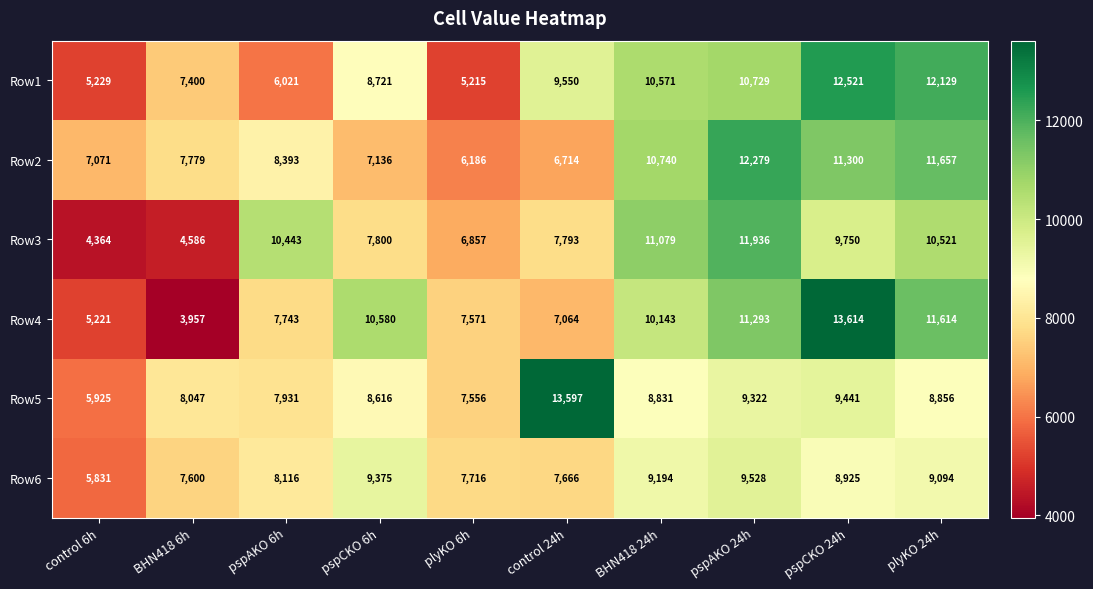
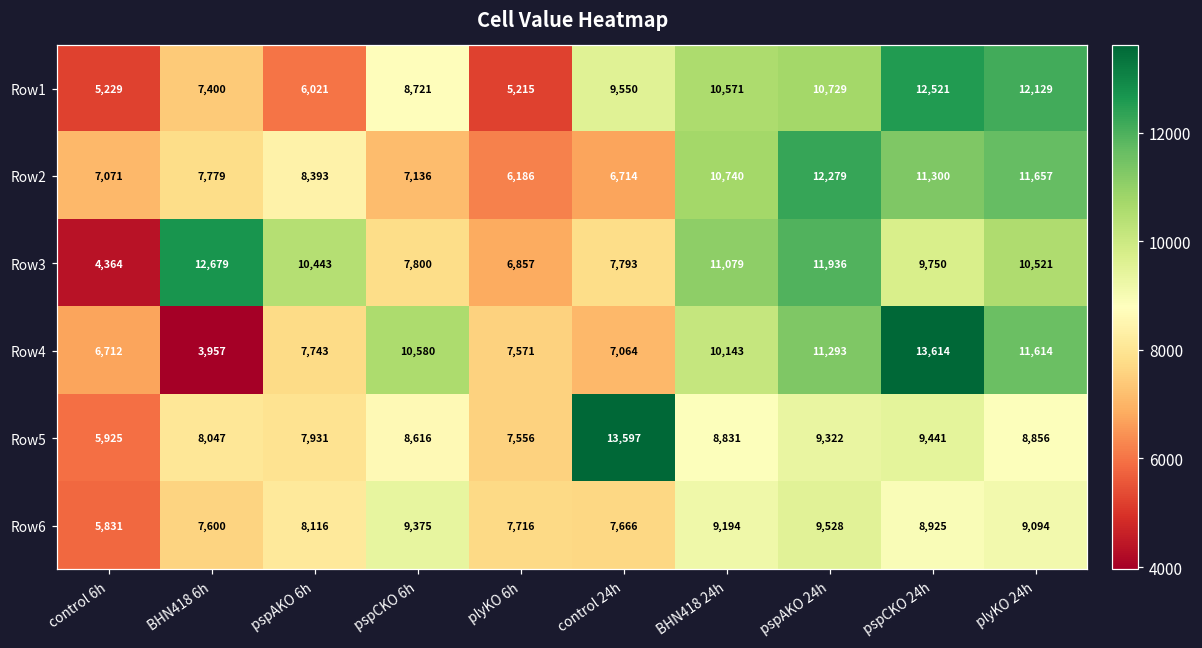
  {
    "Row1": {
      "control 6h": "5,229",
      "BHN418 6h": "7,400",
      "pspAKO 6h": "6,021",
      "pspCKO 6h": "8,721",
      "plyKO 6h": "5,215",
      "control 24h": "9,550",
      "BHN418 24h": "10,571",
      "pspAKO 24h": "10,729",
      "pspCKO 24h": "12,521",
      "plyKO 24h": "12,129"
    },
    "Row2": {
      "control 6h": "7,071",
      "BHN418 6h": "7,779",
      "pspAKO 6h": "8,393",
      "pspCKO 6h": "7,136",
      "plyKO 6h": "6,186",
      "control 24h": "6,714",
      "BHN418 24h": "10,740",
      "pspAKO 24h": "12,279",
      "pspCKO 24h": "11,300",
      "plyKO 24h": "11,657"
    },
    "Row3": {
      "control 6h": "4,364",
-     "BHN418 6h": "4,586",
+     "BHN418 6h": "12,679",
      "pspAKO 6h": "10,443",
      "pspCKO 6h": "7,800",
      "plyKO 6h": "6,857",
      "control 24h": "7,793",
      "BHN418 24h": "11,079",
      "pspAKO 24h": "11,936",
      "pspCKO 24h": "9,750",
      "plyKO 24h": "10,521"
    },
    "Row4": {
-     "control 6h": "5,221",
+     "control 6h": "6,712",
      "BHN418 6h": "3,957",
      "pspAKO 6h": "7,743",
      "pspCKO 6h": "10,580",
      "plyKO 6h": "7,571",
      "control 24h": "7,064",
      "BHN418 24h": "10,143",
      "pspAKO 24h": "11,293",
      "pspCKO 24h": "13,614",
      "plyKO 24h": "11,614"
    },
    "Row5": {
      "control 6h": "5,925",
      "BHN418 6h": "8,047",
      "pspAKO 6h": "7,931",
      "pspCKO 6h": "8,616",
      "plyKO 6h": "7,556",
      "control 24h": "13,597",
      "BHN418 24h": "8,831",
      "pspAKO 24h": "9,322",
      "pspCKO 24h": "9,441",
      "plyKO 24h": "8,856"
    },
    "Row6": {
      "control 6h": "5,831",
      "BHN418 6h": "7,600",
      "pspAKO 6h": "8,116",
      "pspCKO 6h": "9,375",
      "plyKO 6h": "7,716",
      "control 24h": "7,666",
      "BHN418 24h": "9,194",
      "pspAKO 24h": "9,528",
      "pspCKO 24h": "8,925",
      "plyKO 24h": "9,094"
    }
  }
